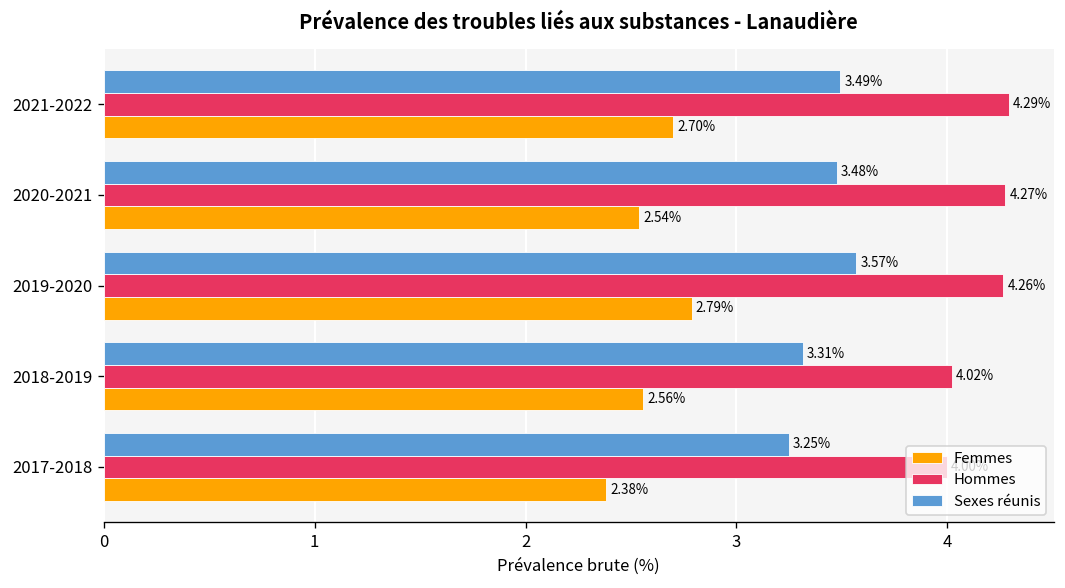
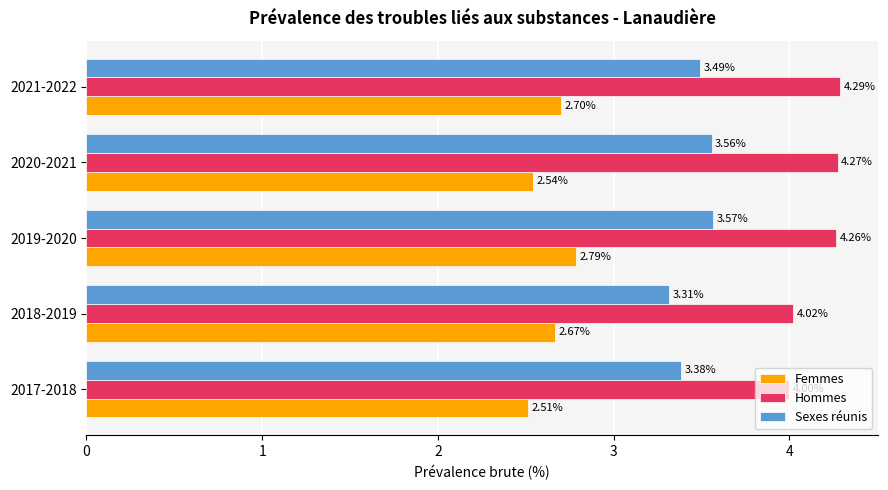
  {
    "Femmes": {
      "2021-2022": "2.70%",
      "2020-2021": "2.54%",
      "2019-2020": "2.79%",
-     "2018-2019": "2.56%",
-     "2017-2018": "2.38%"
+     "2018-2019": "2.67%",
+     "2017-2018": "2.51%"
    },
    "Hommes": {
      "2021-2022": "4.29%",
      "2020-2021": "4.27%",
      "2019-2020": "4.26%",
      "2018-2019": "4.02%"
    },
    "Sexes réunis": {
      "2021-2022": "3.49%",
-     "2020-2021": "3.48%",
+     "2020-2021": "3.56%",
      "2019-2020": "3.57%",
      "2018-2019": "3.31%",
-     "2017-2018": "3.25%"
+     "2017-2018": "3.38%"
    }
  }
